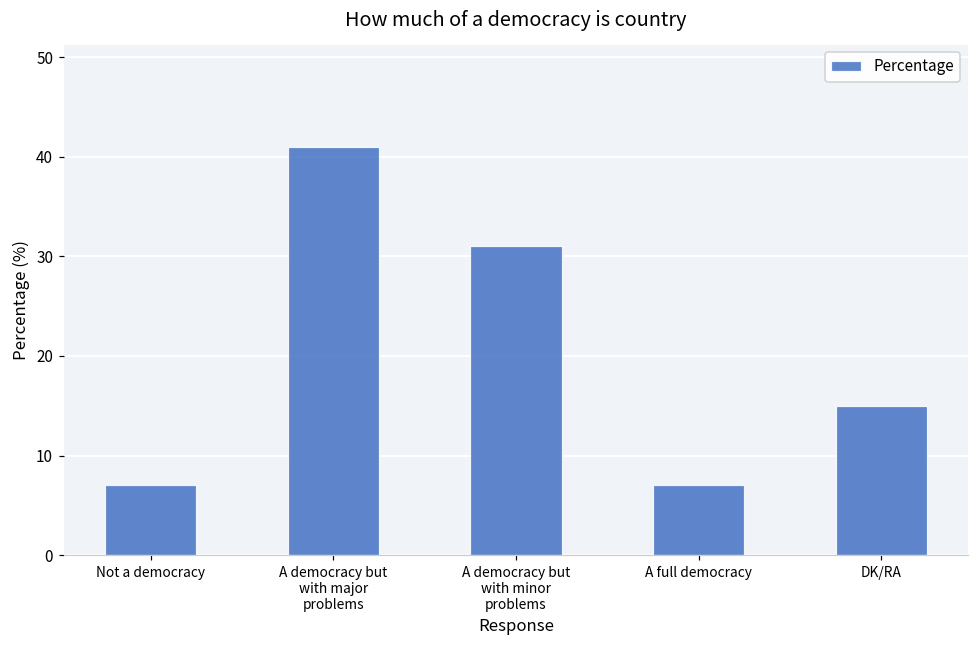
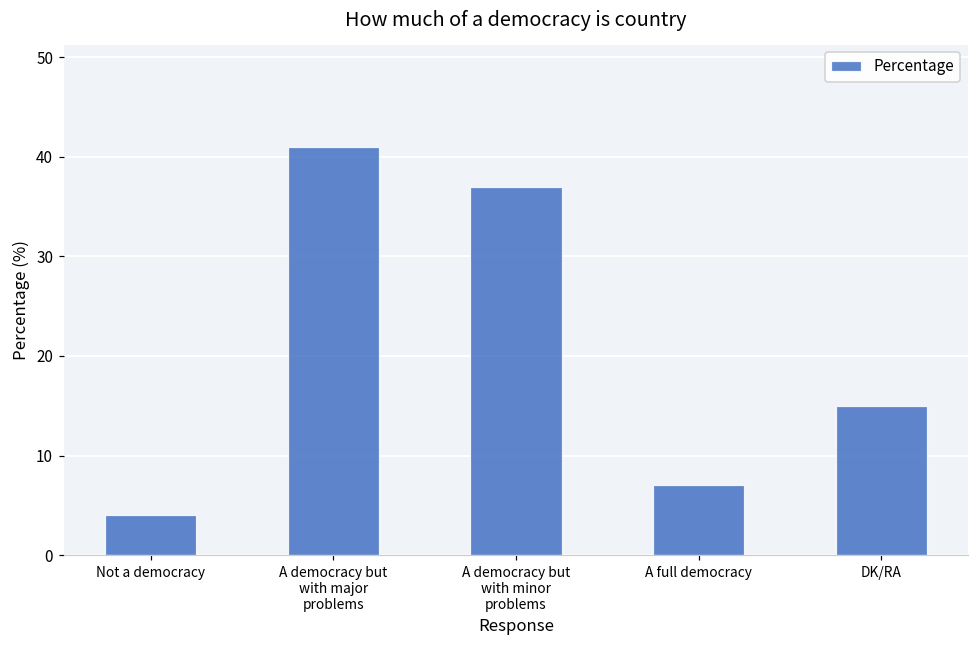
  {
-   "Not a democracy": 7,
+   "Not a democracy": 4,
    "A democracy but with major problems": 41,
-   "A democracy but with minor problems": 31,
+   "A democracy but with minor problems": 37,
    "A full democracy": 7,
    "DK/RA": 15
  }
